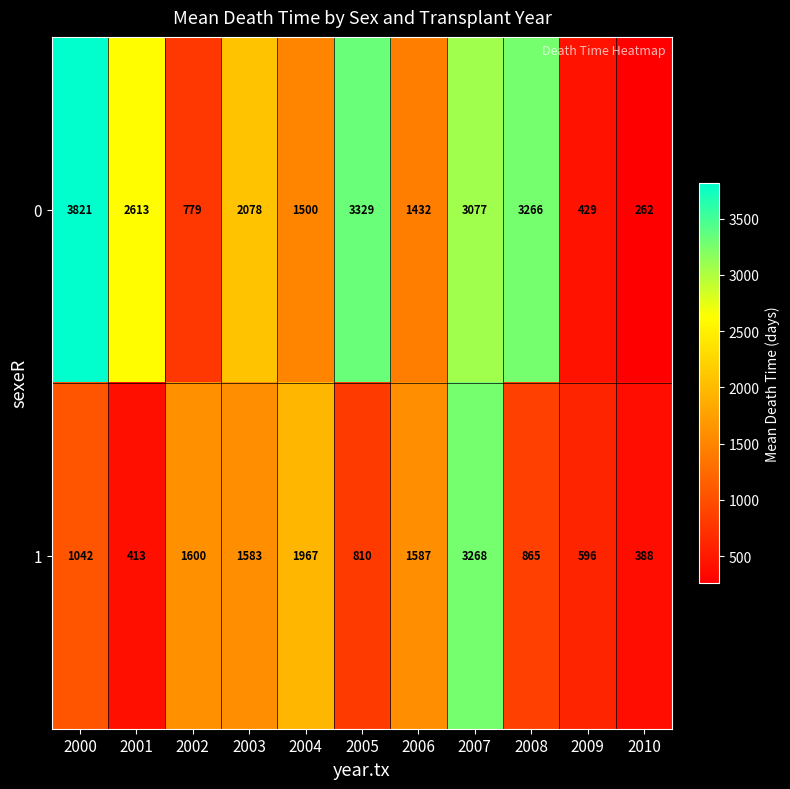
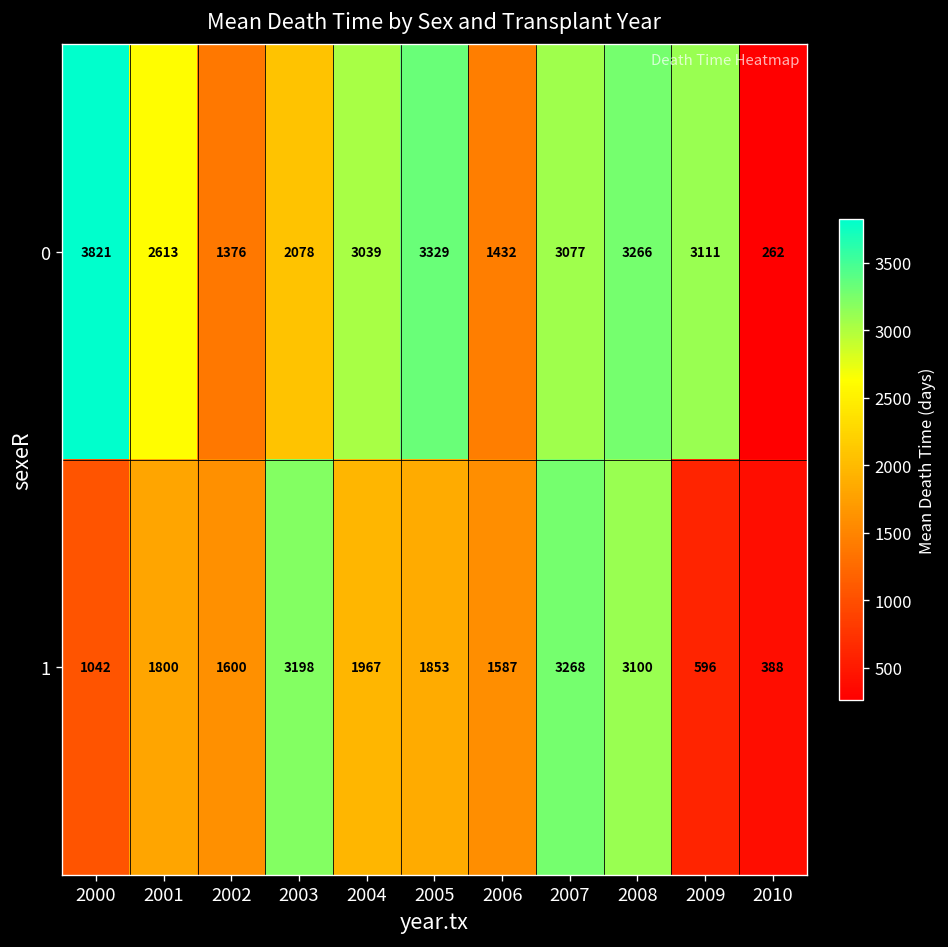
  {
    "0": {
      "2000": 3821,
      "2001": 2613,
-     "2002": 779,
+     "2002": 1376,
      "2003": 2078,
-     "2004": 1500,
+     "2004": 3039,
      "2005": 3329,
      "2006": 1432,
      "2007": 3077,
      "2008": 3266,
-     "2009": 429,
+     "2009": 3111,
      "2010": 262
    },
    "1": {
      "2000": 1042,
-     "2001": 413,
+     "2001": 1800,
      "2002": 1600,
-     "2003": 1583,
+     "2003": 3198,
      "2004": 1967,
-     "2005": 810,
+     "2005": 1853,
      "2006": 1587,
      "2007": 3268,
-     "2008": 865,
+     "2008": 3100,
      "2009": 596,
      "2010": 388
    }
  }
